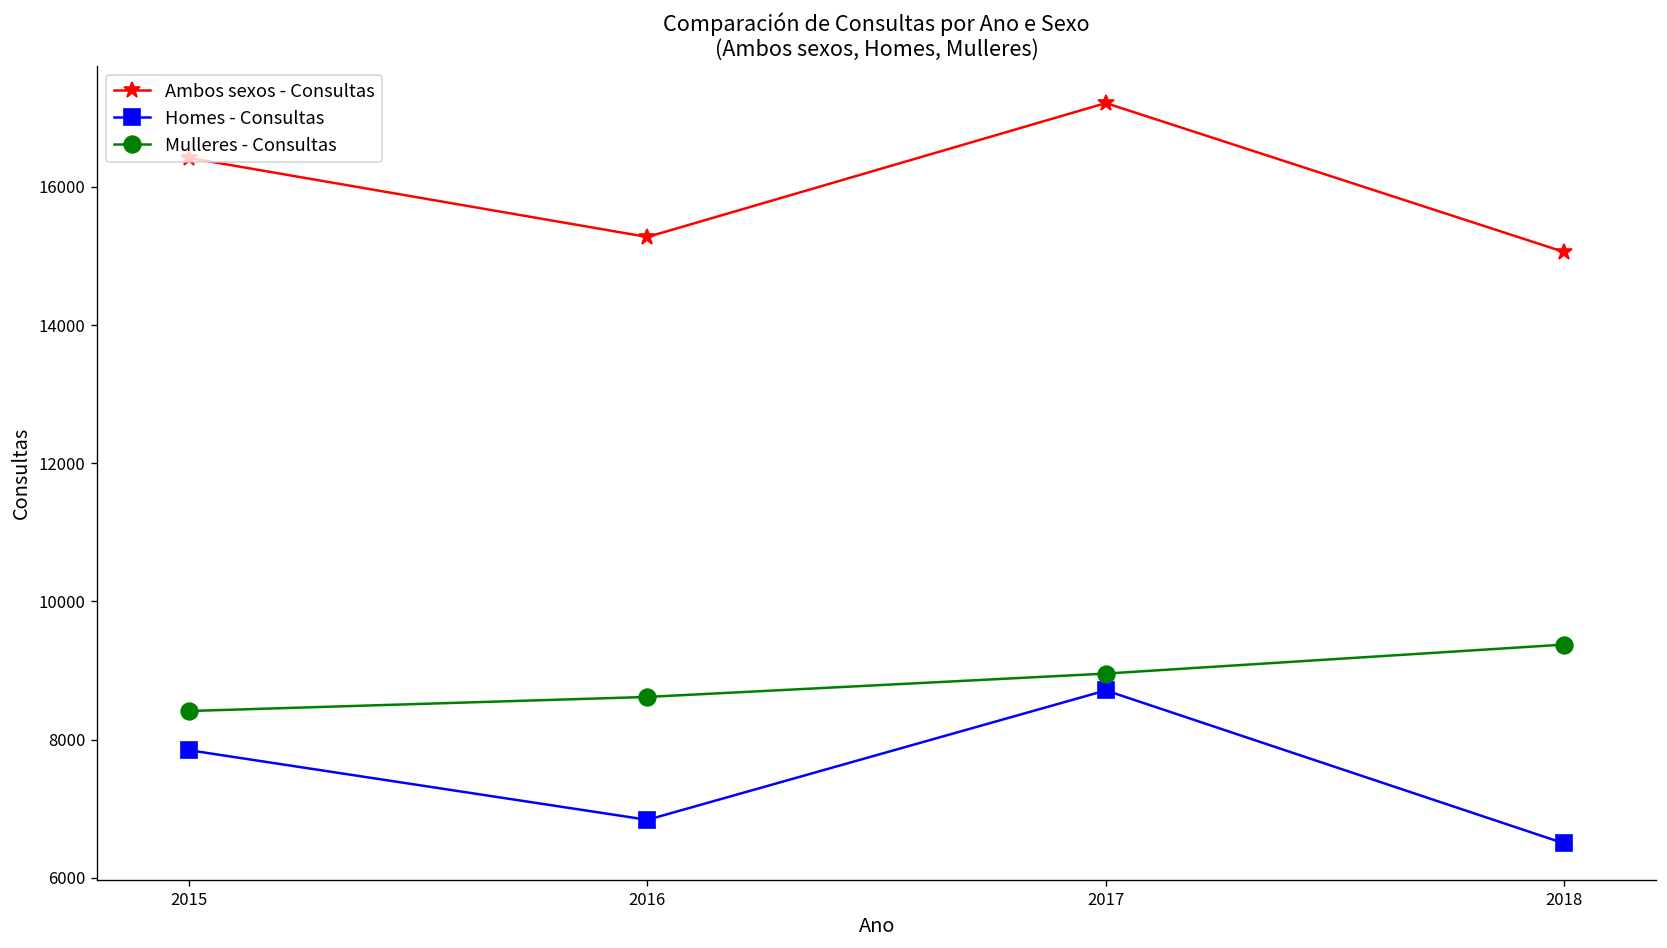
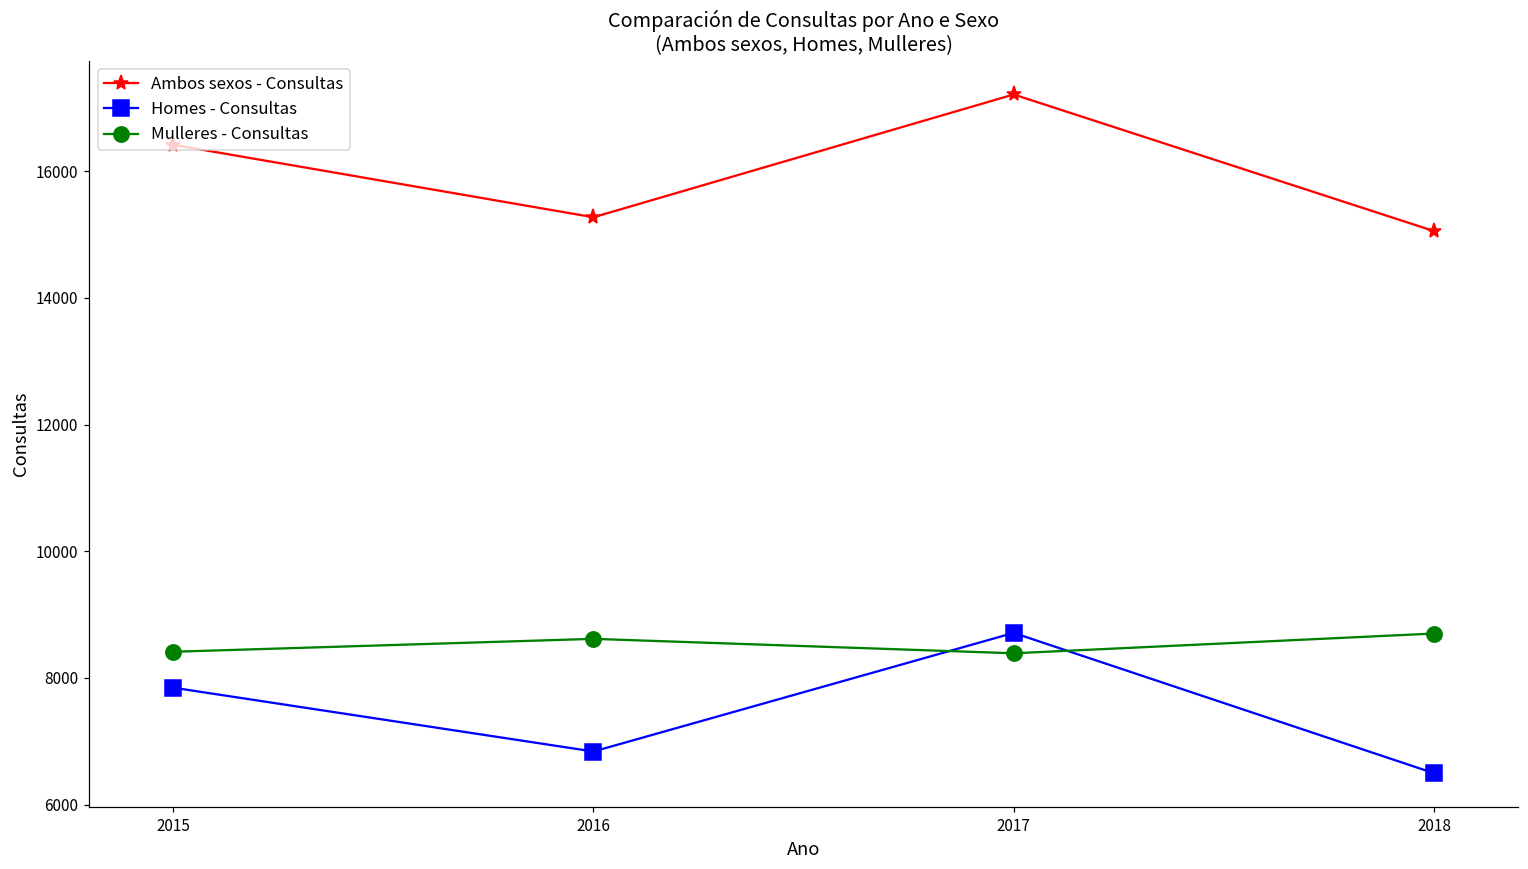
  {
    "Ambos sexos - Consultas": {
      "2016": 15300,
      "2017": 17200,
      "2018": 15100
    },
    "Homes - Consultas": {
      "2015": 7800,
      "2016": 6800,
      "2017": 8700,
      "2018": 6500
    },
    "Mulleres - Consultas": {
      "2015": 8400,
      "2016": 8600,
-     "2017": 9000,
-     "2018": 9400
+     "2017": 8400,
+     "2018": 8700
    }
  }
